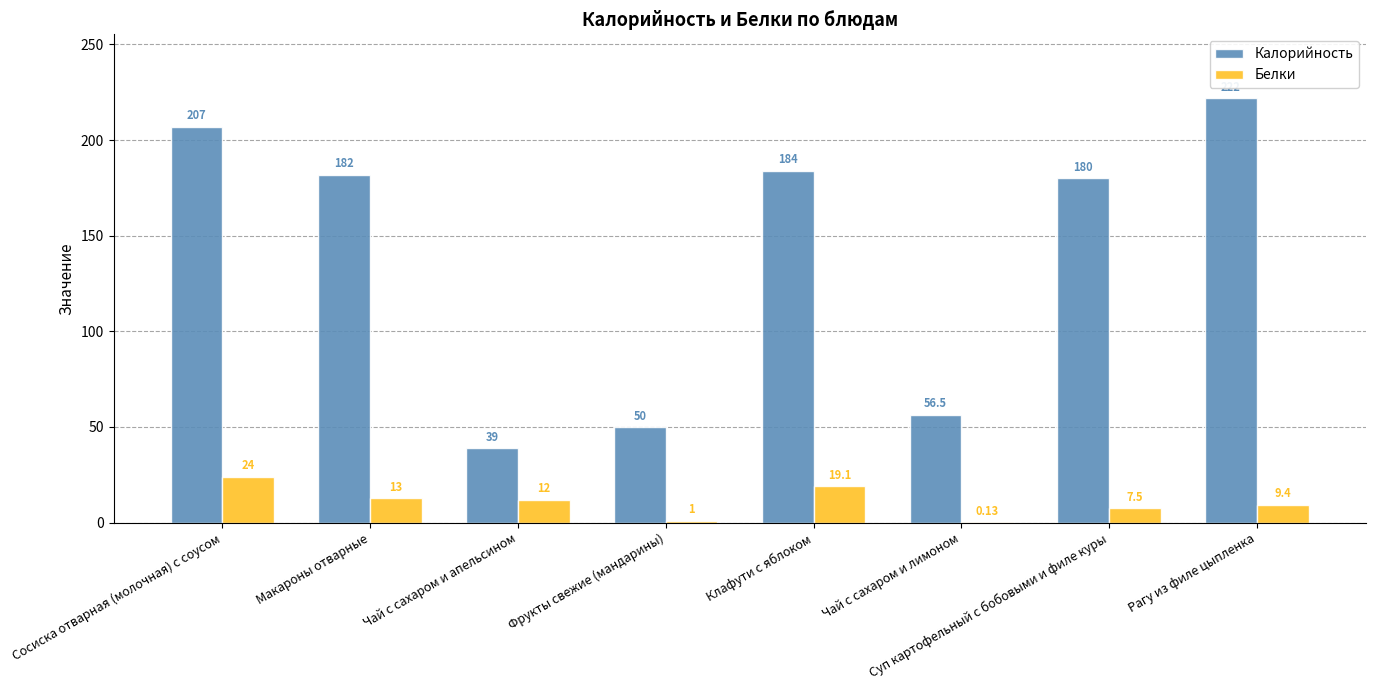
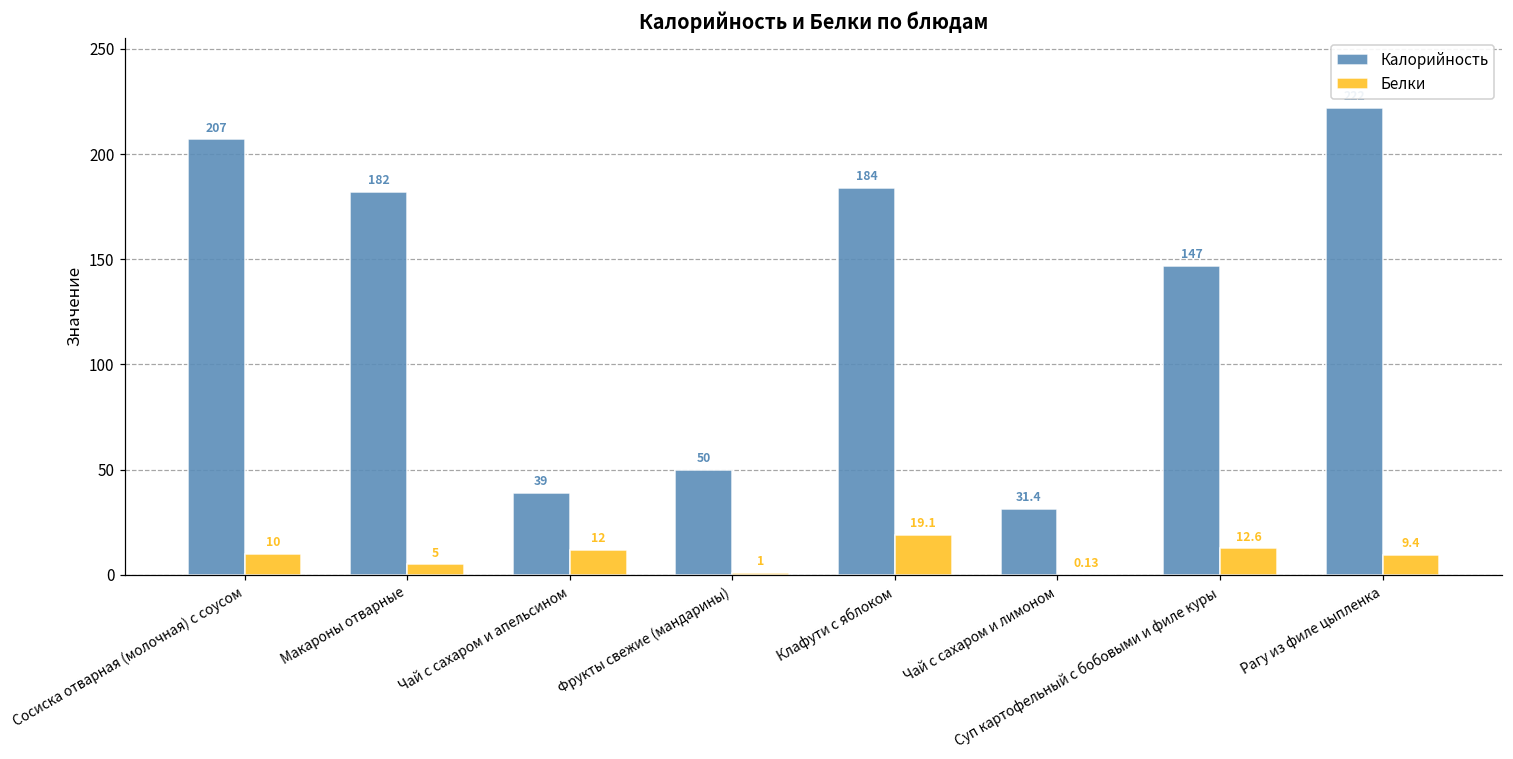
  {
    "Калорийность": {
      "Сосиска отварная (молочная) с соусом": 207,
      "Макароны отварные": 182,
      "Чай с сахаром и апельсином": 39,
      "Фрукты свежие (мандарины)": 50,
      "Клафути с яблоком": 184,
-     "Чай с сахаром и лимоном": 56.5,
-     "Суп картофельный с бобовыми и филе куры": 180
+     "Чай с сахаром и лимоном": 31.4,
+     "Суп картофельный с бобовыми и филе куры": 147
    },
    "Белки": {
-     "Сосиска отварная (молочная) с соусом": 24,
-     "Макароны отварные": 13,
+     "Сосиска отварная (молочная) с соусом": 10,
+     "Макароны отварные": 5,
      "Чай с сахаром и апельсином": 12,
      "Фрукты свежие (мандарины)": 1,
      "Клафути с яблоком": 19.1,
      "Чай с сахаром и лимоном": 0.13,
-     "Суп картофельный с бобовыми и филе куры": 7.5,
+     "Суп картофельный с бобовыми и филе куры": 12.6,
      "Рагу из филе цыпленка": 9.4
    }
  }
